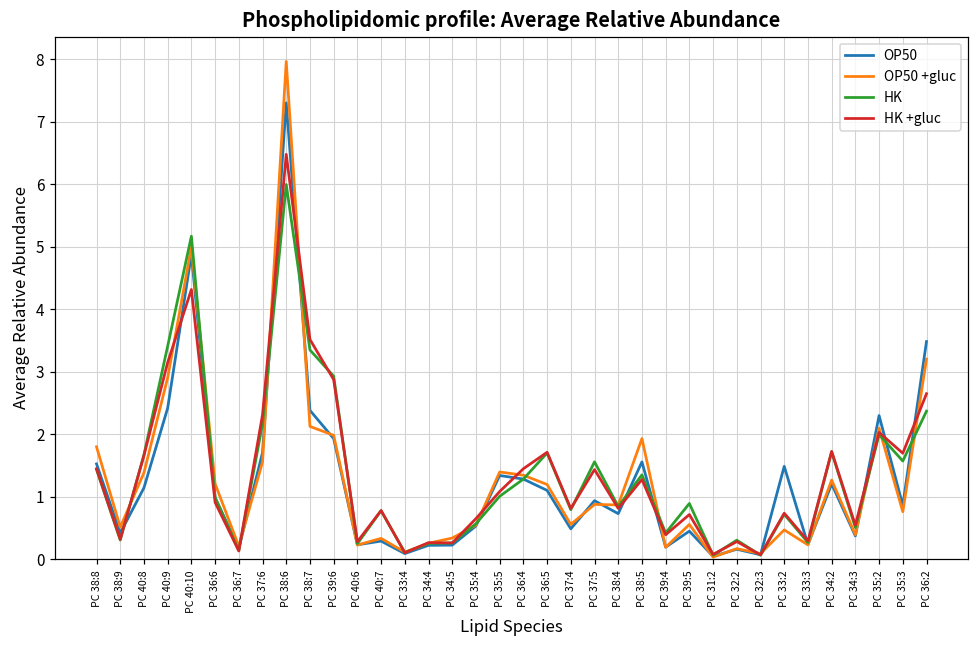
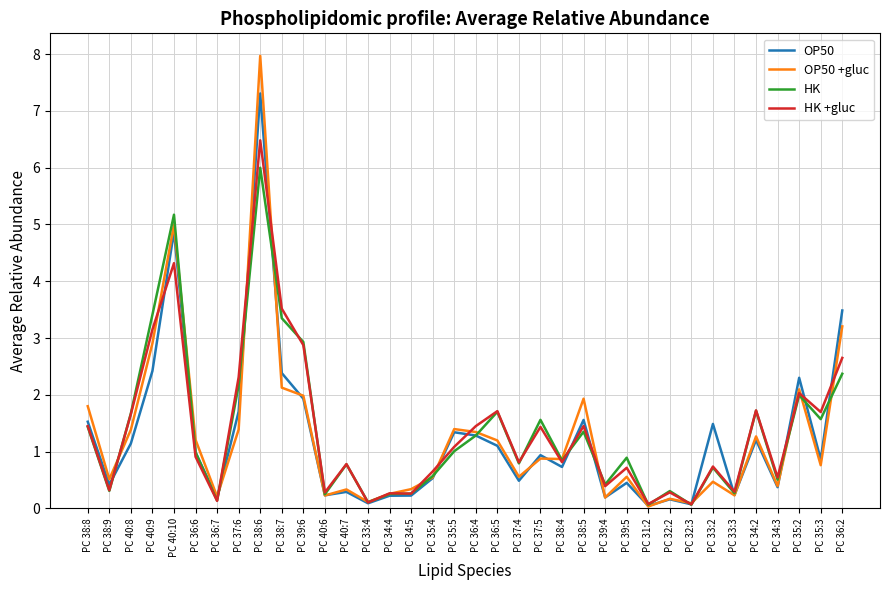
  {
    "OP50": {
      "PC 38:8": 1.5,
      "PC 38:9": 0.4,
      "PC 40:8": 1.1,
      "PC 40:9": 2.4,
      "PC 40:10": 4.9,
      "PC 37:6": 1.7,
      "PC 38:6": 7.3,
      "PC 38:7": 2.4,
      "PC 39:6": 1.9,
      "PC 35:5": 1.3,
      "PC 36:5": 1.1,
      "PC 37:4": 0.5,
      "PC 37:5": 0.9,
      "PC 38:4": 0.7,
      "PC 38:5": 1.6,
      "PC 39:5": 0.5,
      "PC 33:2": 1.5,
      "PC 34:2": 1.2,
      "PC 35:2": 2.3,
      "PC 35:3": 0.9,
      "PC 36:2": 3.5
    },
    "OP50 +gluc": {
      "PC 38:8": 1.8,
      "PC 38:9": 0.5,
      "PC 40:8": 1.4,
      "PC 40:9": 2.9,
      "PC 40:10": 5.0,
      "PC 36:6": 1.2,
-     "PC 37:6": 1.6,
+     "PC 37:6": 1.4,
      "PC 38:6": 8.0,
      "PC 38:7": 2.1,
      "PC 39:6": 2.0,
      "PC 34:5": 0.3,
      "PC 35:5": 1.4,
      "PC 36:4": 1.3,
      "PC 36:5": 1.2,
      "PC 37:4": 0.6,
      "PC 37:5": 0.9,
      "PC 38:5": 1.9,
      "PC 39:5": 0.6,
      "PC 33:2": 0.5,
      "PC 34:2": 1.3,
      "PC 35:2": 2.1,
      "PC 35:3": 0.8,
      "PC 36:2": 3.2
    },
    "HK": {
      "PC 40:9": 3.4,
      "PC 40:10": 5.2,
      "PC 37:6": 2.2,
      "PC 38:6": 6.0,
      "PC 38:7": 3.4,
      "PC 39:6": 2.9,
      "PC 35:5": 1.0,
      "PC 37:5": 1.6,
      "PC 38:5": 1.4,
      "PC 39:5": 0.9,
      "PC 35:3": 1.6,
      "PC 36:2": 2.4
    },
    "HK +gluc": {
      "PC 40:9": 3.2,
      "PC 40:10": 4.3,
      "PC 36:6": 0.9,
      "PC 37:6": 2.3,
      "PC 38:6": 6.5,
      "PC 38:7": 3.5,
      "PC 39:6": 2.9,
      "PC 35:4": 0.7,
      "PC 35:5": 1.1,
      "PC 36:4": 1.4,
      "PC 37:5": 1.4,
-     "PC 38:5": 1.3,
+     "PC 38:5": 1.5,
      "PC 39:5": 0.7,
      "PC 35:3": 1.7,
      "PC 36:2": 2.7
    }
  }
